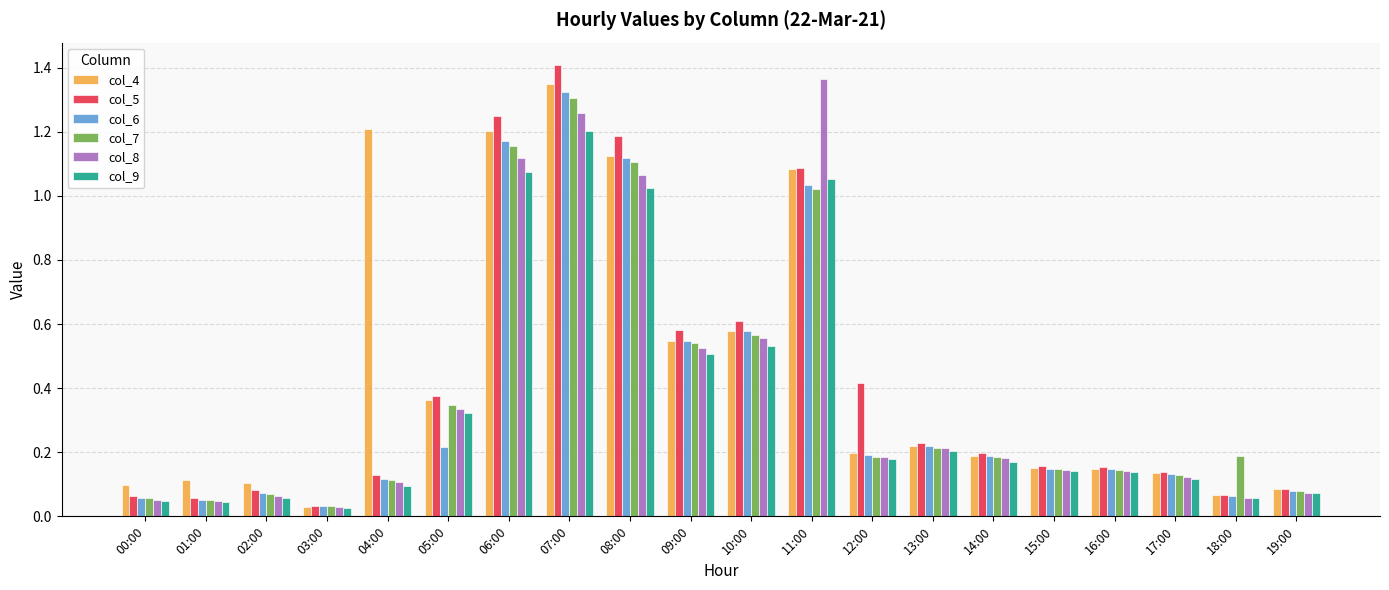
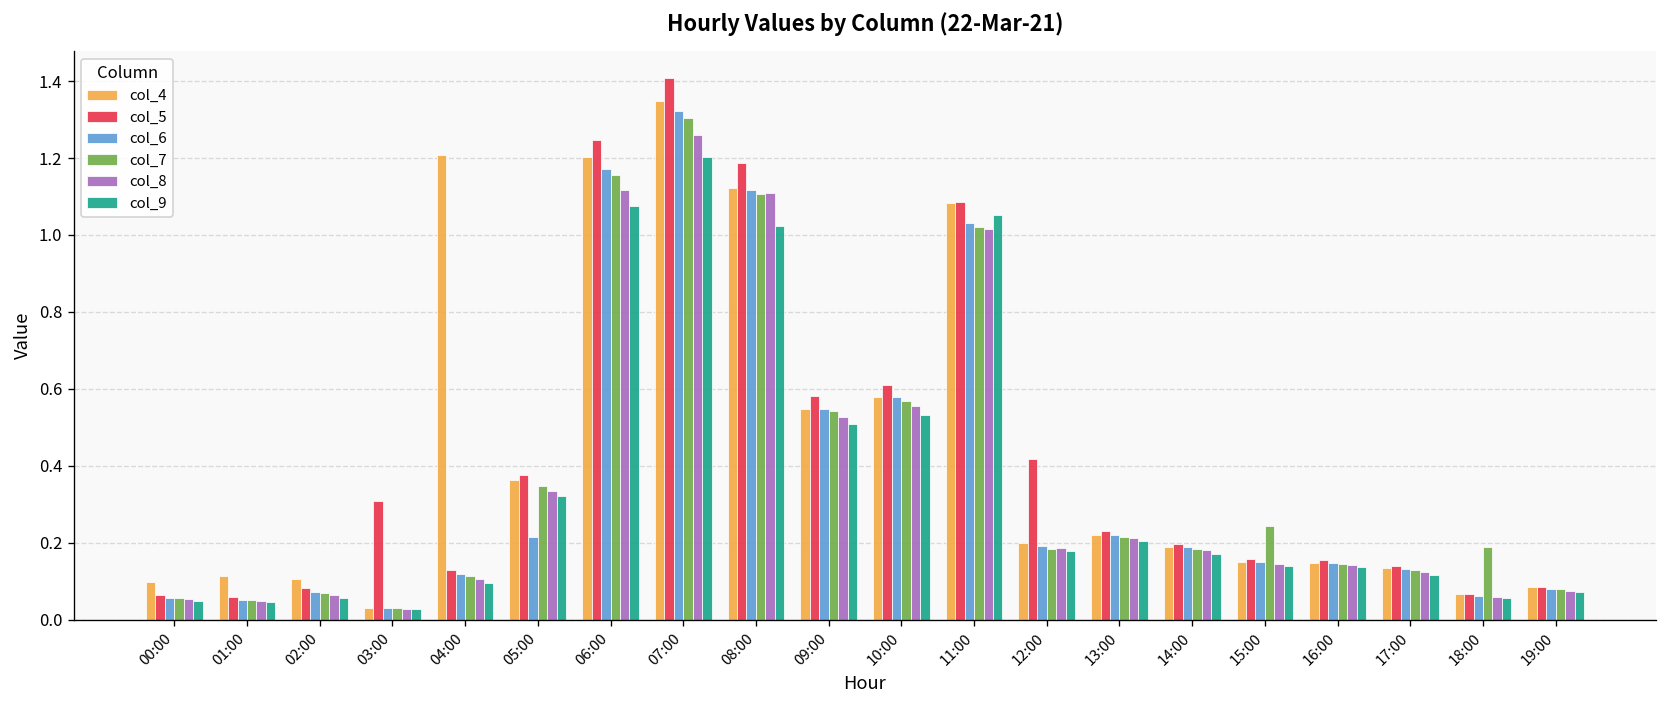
  {
    "col_4": {
      "00:00": 0.10,
      "01:00": 0.11,
      "02:00": 0.10,
      "03:00": 0.03,
      "04:00": 1.21,
      "05:00": 0.36,
      "06:00": 1.20,
      "07:00": 1.35,
      "08:00": 1.12,
      "09:00": 0.55,
      "10:00": 0.58,
      "11:00": 1.08,
      "12:00": 0.20,
      "13:00": 0.22,
      "14:00": 0.19,
      "15:00": 0.15,
      "16:00": 0.15,
      "17:00": 0.14,
      "18:00": 0.07,
      "19:00": 0.08
    },
    "col_5": {
      "00:00": 0.06,
      "01:00": 0.06,
      "02:00": 0.08,
-     "03:00": 0.03,
+     "03:00": 0.31,
      "04:00": 0.13,
      "05:00": 0.38,
      "06:00": 1.25,
      "07:00": 1.41,
      "08:00": 1.19,
      "09:00": 0.58,
      "10:00": 0.61,
      "11:00": 1.09,
      "12:00": 0.42,
      "13:00": 0.23,
      "14:00": 0.20,
      "15:00": 0.16,
      "16:00": 0.15,
      "17:00": 0.14,
      "18:00": 0.07,
      "19:00": 0.09
    },
    "col_6": {
      "00:00": 0.06,
      "01:00": 0.05,
      "02:00": 0.07,
      "03:00": 0.03,
      "04:00": 0.12,
      "05:00": 0.22,
      "06:00": 1.17,
      "07:00": 1.32,
      "08:00": 1.12,
      "09:00": 0.55,
      "10:00": 0.58,
      "11:00": 1.03,
      "12:00": 0.19,
      "13:00": 0.22,
      "14:00": 0.19,
      "15:00": 0.15,
      "16:00": 0.15,
      "17:00": 0.13,
      "18:00": 0.06,
      "19:00": 0.08
    },
    "col_7": {
      "00:00": 0.06,
      "01:00": 0.05,
      "02:00": 0.07,
      "03:00": 0.03,
      "04:00": 0.11,
      "05:00": 0.35,
      "06:00": 1.15,
      "07:00": 1.30,
      "08:00": 1.11,
      "09:00": 0.54,
      "10:00": 0.57,
      "11:00": 1.02,
      "12:00": 0.18,
      "13:00": 0.21,
      "14:00": 0.18,
-     "15:00": 0.15,
+     "15:00": 0.24,
      "16:00": 0.14,
      "17:00": 0.13,
      "18:00": 0.19,
      "19:00": 0.08
    },
    "col_8": {
      "00:00": 0.05,
      "01:00": 0.05,
      "02:00": 0.06,
      "03:00": 0.03,
      "04:00": 0.11,
      "05:00": 0.34,
      "06:00": 1.12,
      "07:00": 1.26,
-     "08:00": 1.07,
+     "08:00": 1.11,
      "09:00": 0.53,
      "10:00": 0.56,
-     "11:00": 1.37,
+     "11:00": 1.02,
      "12:00": 0.19,
      "13:00": 0.21,
      "14:00": 0.18,
      "15:00": 0.14,
      "16:00": 0.14,
      "17:00": 0.12,
      "18:00": 0.06,
      "19:00": 0.07
    },
    "col_9": {
      "00:00": 0.05,
      "01:00": 0.05,
      "02:00": 0.06,
      "03:00": 0.03,
      "04:00": 0.10,
      "05:00": 0.32,
      "06:00": 1.07,
      "07:00": 1.20,
      "08:00": 1.02,
      "09:00": 0.51,
      "10:00": 0.53,
      "11:00": 1.05,
      "12:00": 0.18,
      "13:00": 0.21,
      "14:00": 0.17,
      "15:00": 0.14,
      "16:00": 0.14,
      "17:00": 0.12,
      "18:00": 0.06,
      "19:00": 0.07
    }
  }
